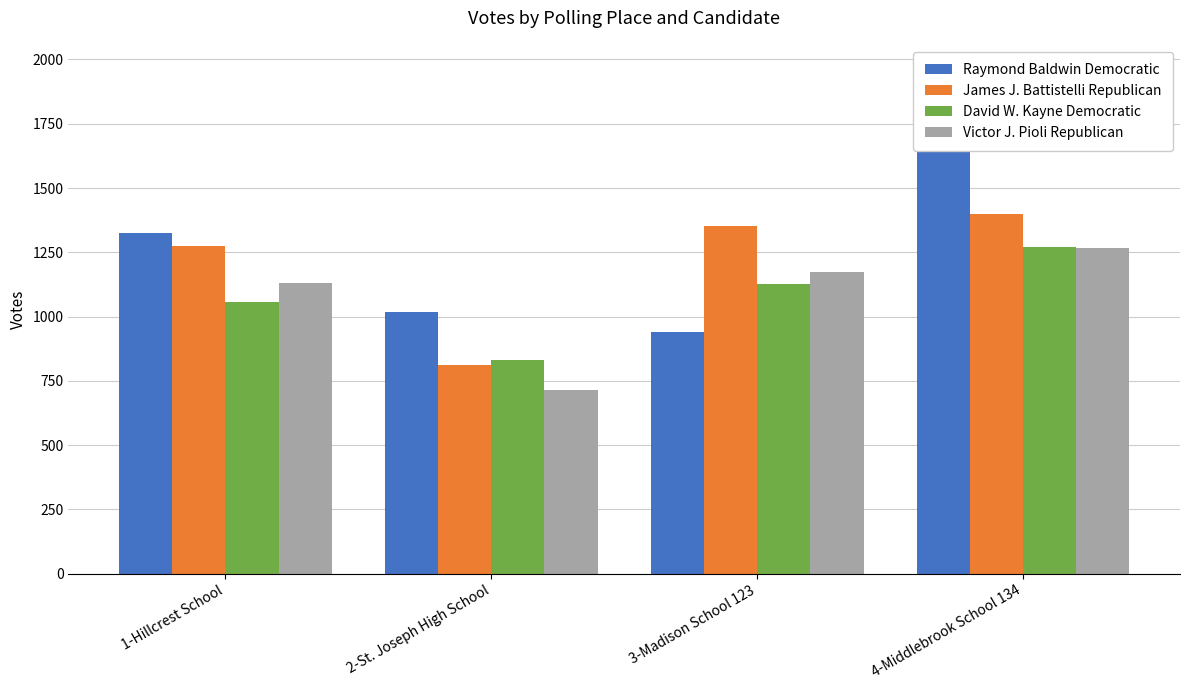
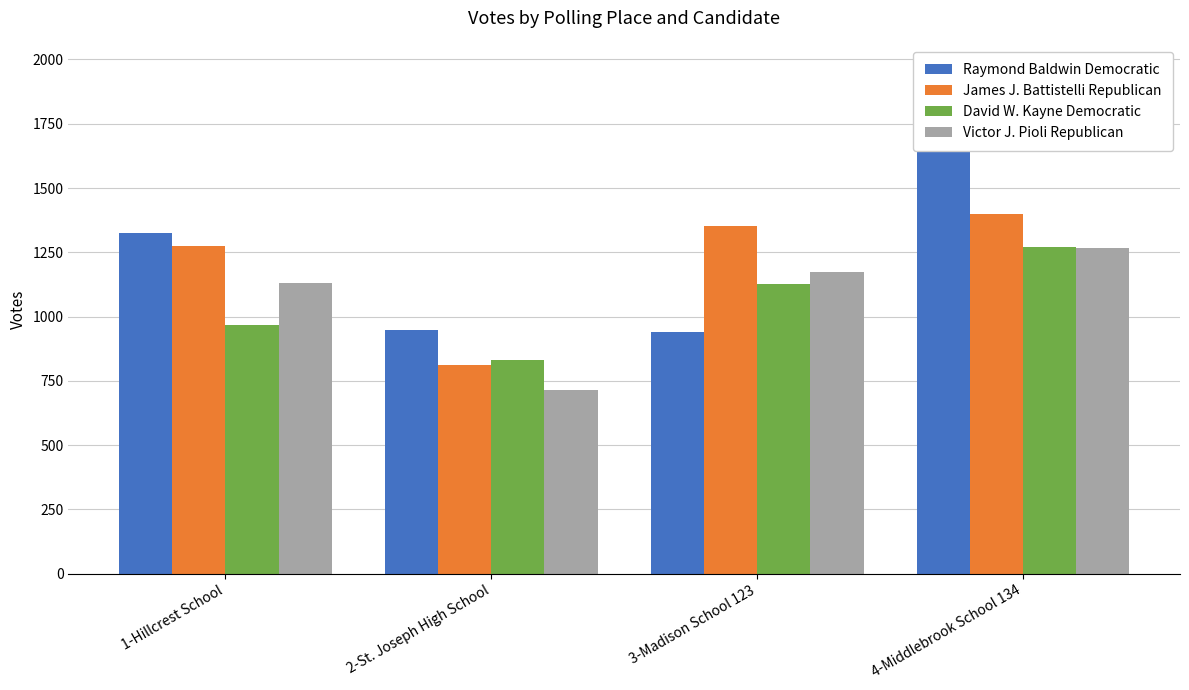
  {
    "Raymond Baldwin Democratic": {
      "1-Hillcrest School": 1330,
-     "2-St. Joseph High School": 1020,
+     "2-St. Joseph High School": 950,
      "3-Madison School 123": 940
    },
    "James J. Battistelli Republican": {
      "1-Hillcrest School": 1280,
      "2-St. Joseph High School": 810,
      "3-Madison School 123": 1350,
      "4-Middlebrook School 134": 1400
    },
    "David W. Kayne Democratic": {
-     "1-Hillcrest School": 1060,
+     "1-Hillcrest School": 970,
      "2-St. Joseph High School": 830,
      "3-Madison School 123": 1130,
      "4-Middlebrook School 134": 1270
    },
    "Victor J. Pioli Republican": {
      "1-Hillcrest School": 1130,
      "2-St. Joseph High School": 710,
      "3-Madison School 123": 1170,
      "4-Middlebrook School 134": 1270
    }
  }
